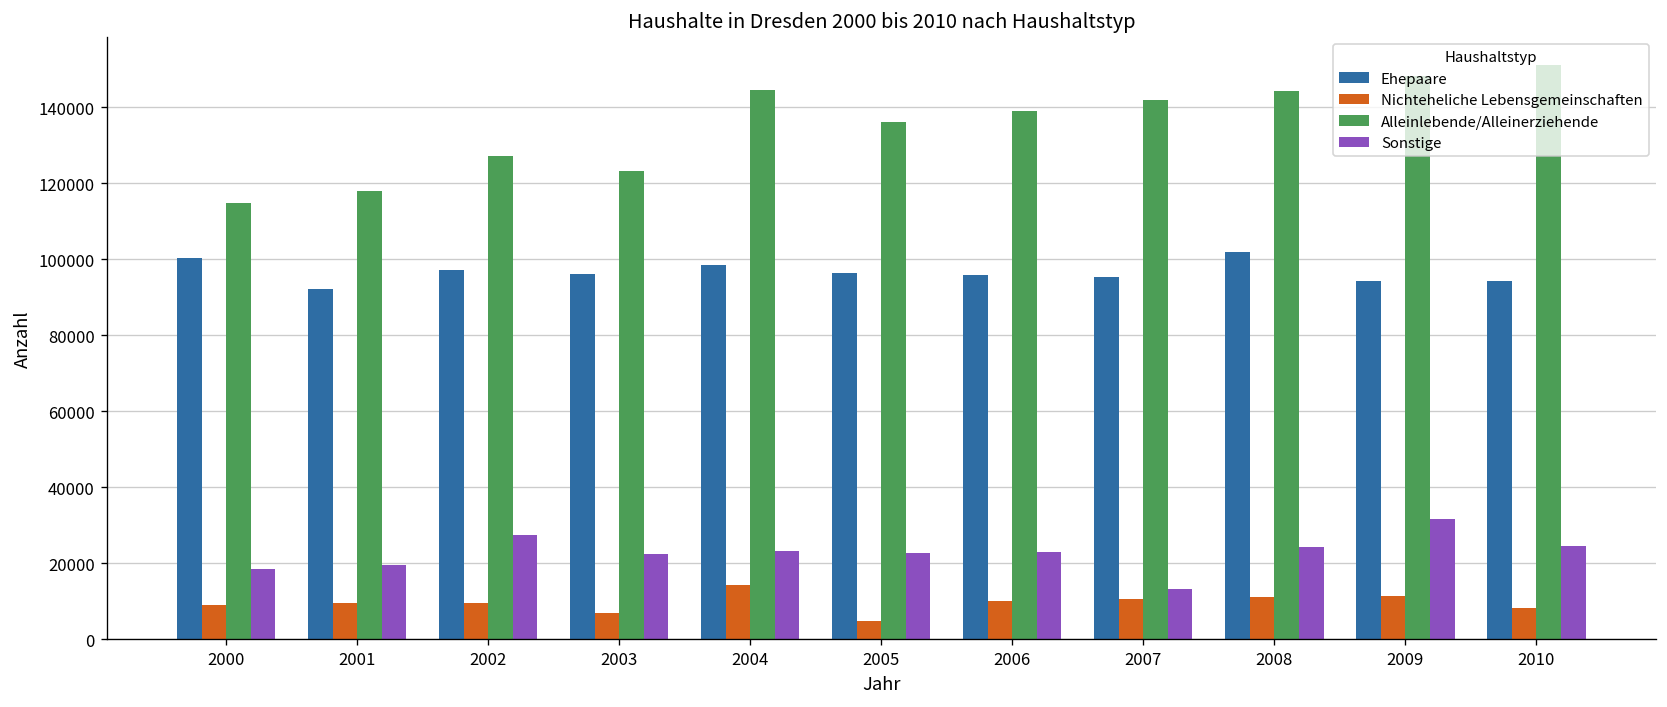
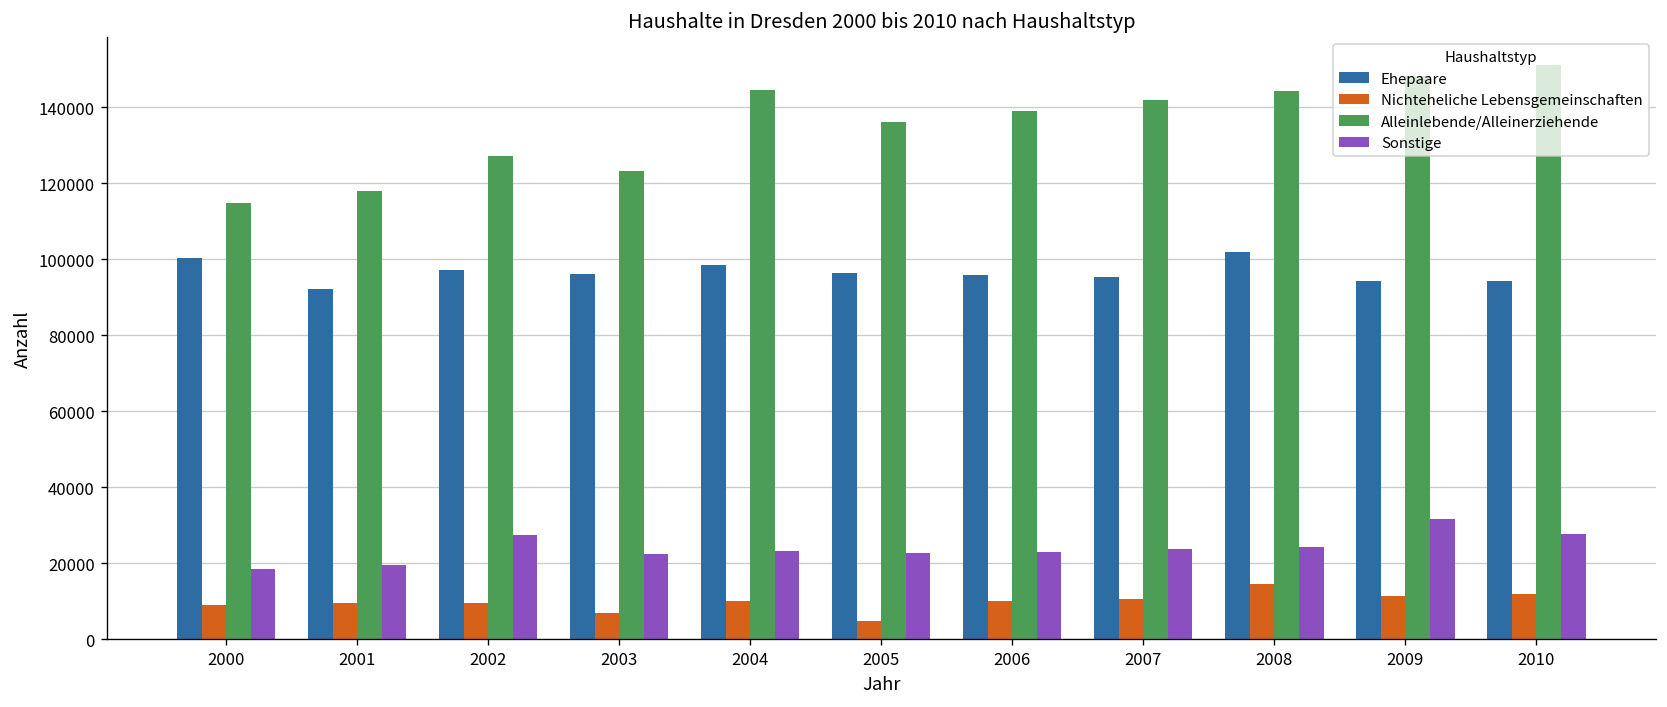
  {
    "Ehepaare": {
      "2000": 100000,
      "2001": 92000,
      "2002": 97000,
      "2003": 96000,
      "2004": 99000,
      "2005": 96000,
      "2006": 96000,
      "2007": 95000,
      "2008": 102000,
      "2009": 94000,
      "2010": 94000
    },
    "Nichteheliche Lebensgemeinschaften": {
      "2000": 9000,
      "2001": 9000,
      "2002": 10000,
      "2003": 7000,
-     "2004": 14000,
+     "2004": 10000,
      "2005": 5000,
      "2006": 10000,
      "2007": 11000,
-     "2008": 11000,
+     "2008": 14000,
      "2009": 12000,
-     "2010": 8000
+     "2010": 12000
    },
    "Alleinlebende/Alleinerziehende": {
      "2000": 115000,
      "2001": 118000,
      "2002": 127000,
      "2003": 123000,
      "2004": 145000,
      "2005": 136000,
      "2006": 139000,
      "2007": 142000,
      "2008": 144000
    },
    "Sonstige": {
      "2000": 19000,
      "2001": 20000,
      "2002": 27000,
      "2003": 23000,
      "2004": 23000,
      "2005": 23000,
      "2006": 23000,
-     "2007": 13000,
+     "2007": 24000,
      "2008": 24000,
      "2009": 32000,
-     "2010": 24000
+     "2010": 28000
    }
  }
